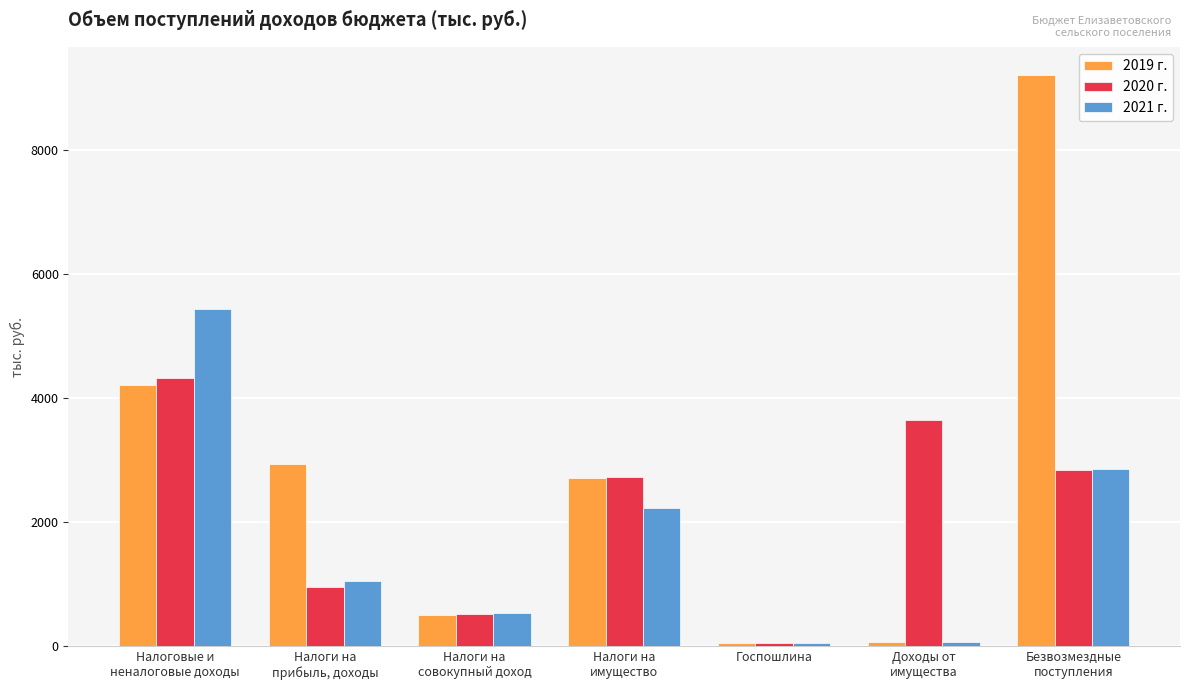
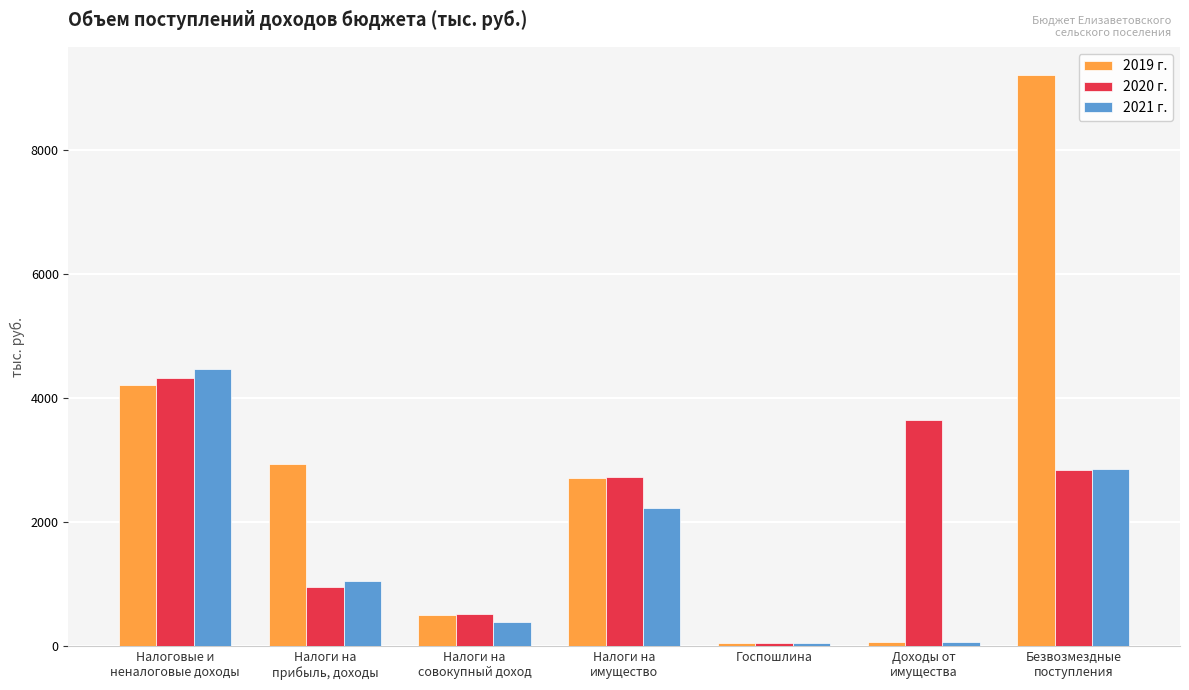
  {
    "2019 г.": {
      "Налоговые и неналоговые доходы": 4200,
      "Налоги на прибыль, доходы": 2900,
      "Налоги на совокупный доход": 500,
      "Налоги на имущество": 2700,
      "Госпошлина": 100,
      "Доходы от имущества": 100,
      "Безвозмездные поступления": 9200
    },
    "2020 г.": {
      "Налоговые и неналоговые доходы": 4300,
      "Налоги на прибыль, доходы": 1000,
      "Налоги на совокупный доход": 500,
      "Налоги на имущество": 2700,
      "Госпошлина": 100,
      "Доходы от имущества": 3600,
      "Безвозмездные поступления": 2800
    },
    "2021 г.": {
-     "Налоговые и неналоговые доходы": 5400,
+     "Налоговые и неналоговые доходы": 4500,
      "Налоги на прибыль, доходы": 1100,
-     "Налоги на совокупный доход": 500,
+     "Налоги на совокупный доход": 400,
      "Налоги на имущество": 2200,
      "Госпошлина": 100,
      "Доходы от имущества": 100,
      "Безвозмездные поступления": 2900
    }
  }
